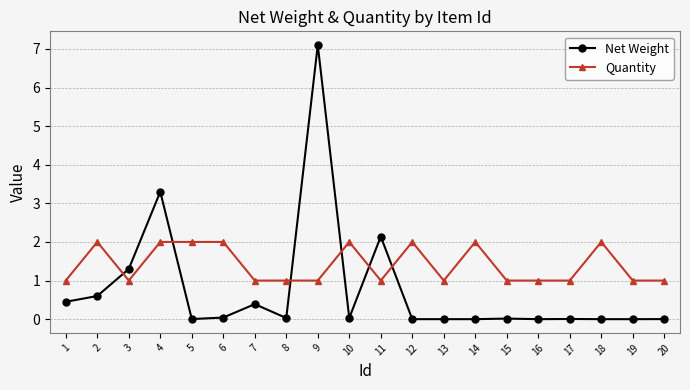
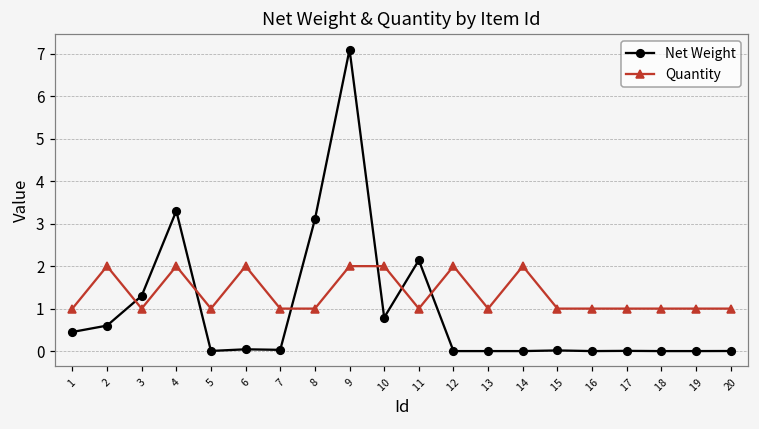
  {
    "Net Weight": {
      "1": 0.5,
      "2": 0.6,
      "3": 1.3,
      "4": 3.3,
      "5": 0.0,
      "6": 0.0,
-     "7": 0.4,
-     "8": 0.0,
+     "7": 0.0,
+     "8": 3.1,
      "9": 7.1,
-     "10": 0.0,
+     "10": 0.8,
      "11": 2.1,
      "12": 0.0,
      "13": 0.0,
      "14": 0.0,
      "15": 0.0,
      "16": 0.0,
      "17": 0.0,
      "18": 0.0,
      "19": 0.0,
      "20": 0.0
    },
    "Quantity": {
      "1": 1,
      "2": 2,
      "3": 1,
      "4": 2,
-     "5": 2,
+     "5": 1,
      "6": 2,
      "7": 1,
      "8": 1,
-     "9": 1,
+     "9": 2,
      "10": 2,
      "11": 1,
      "12": 2,
      "13": 1,
      "14": 2,
      "15": 1,
      "16": 1,
      "17": 1,
-     "18": 2,
+     "18": 1,
      "19": 1,
      "20": 1
    }
  }
